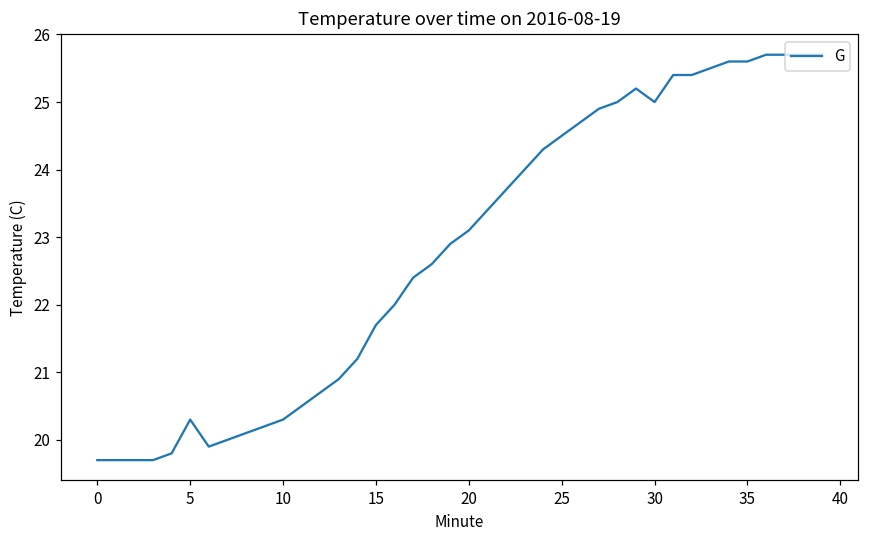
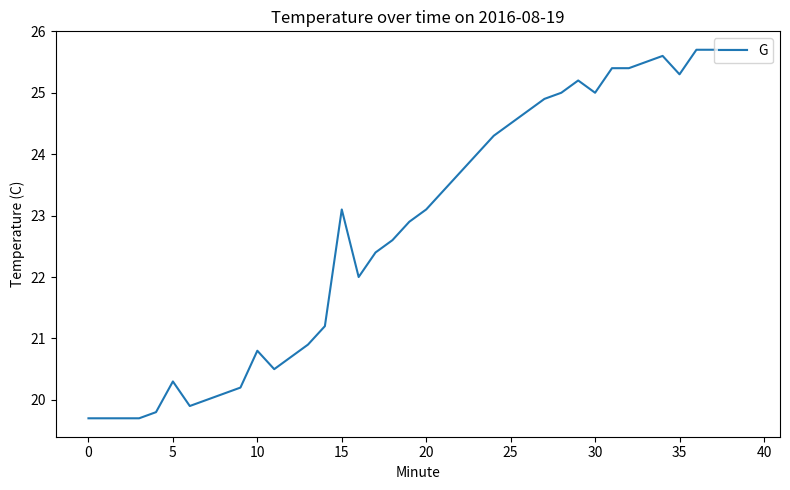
  {
    "0": 19.7,
    "5": 20.3,
-   "10": 20.3,
-   "15": 21.7,
+   "10": 20.8,
+   "15": 23.1,
    "20": 23.1,
    "25": 24.5,
    "30": 25.0,
-   "35": 25.6
+   "35": 25.3
  }
